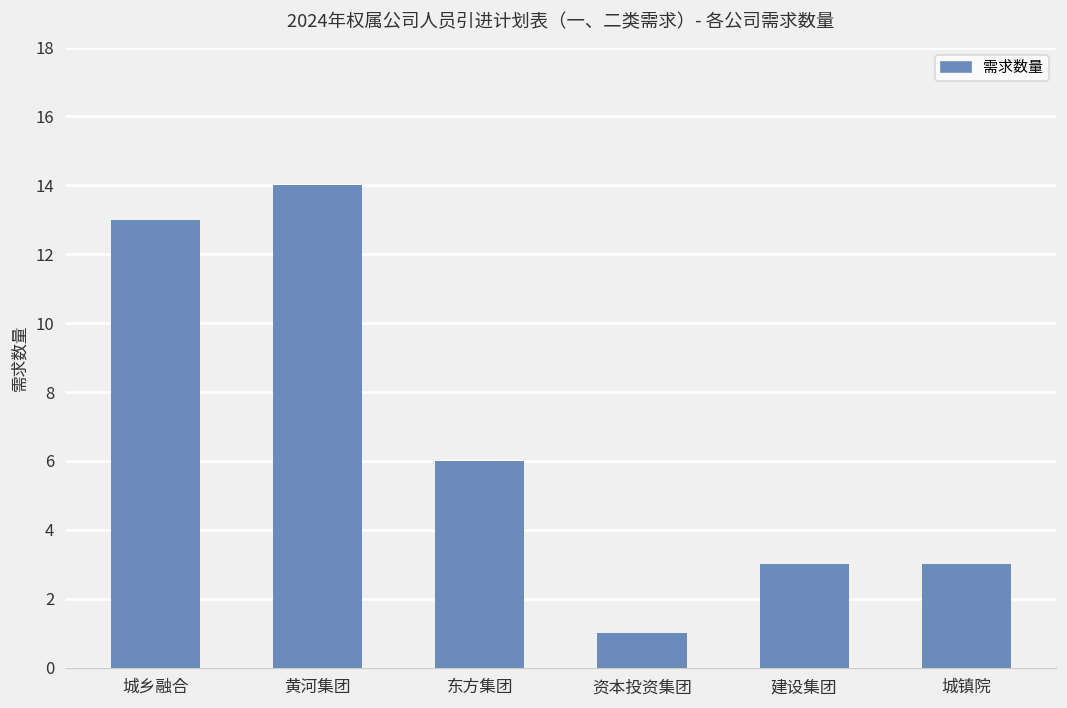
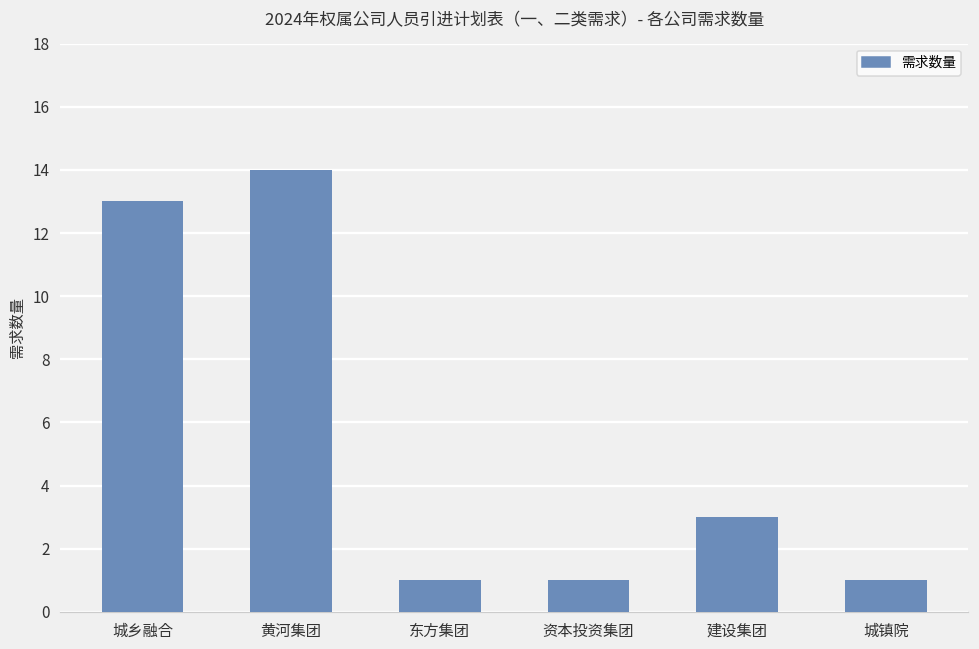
  {
    "城乡融合": 13,
    "黄河集团": 14,
-   "东方集团": 6,
+   "东方集团": 1,
    "资本投资集团": 1,
    "建设集团": 3,
-   "城镇院": 3
+   "城镇院": 1
  }
